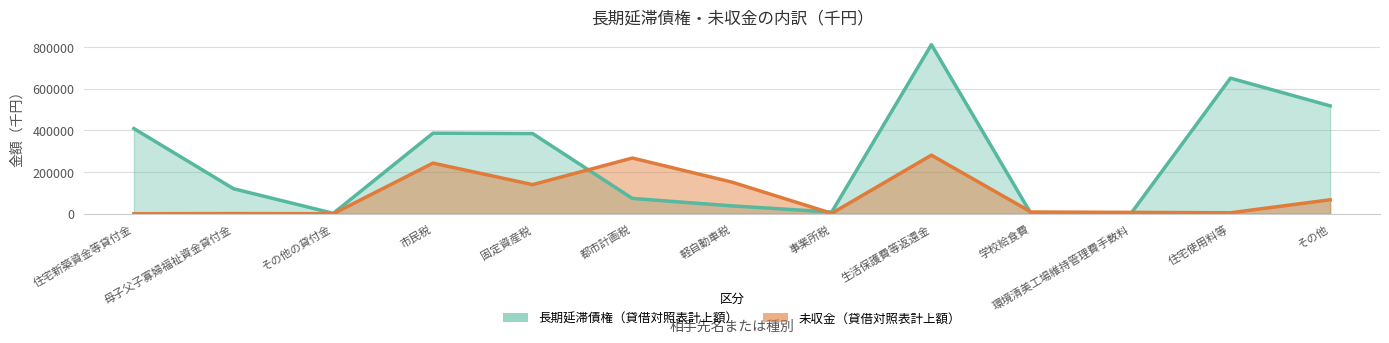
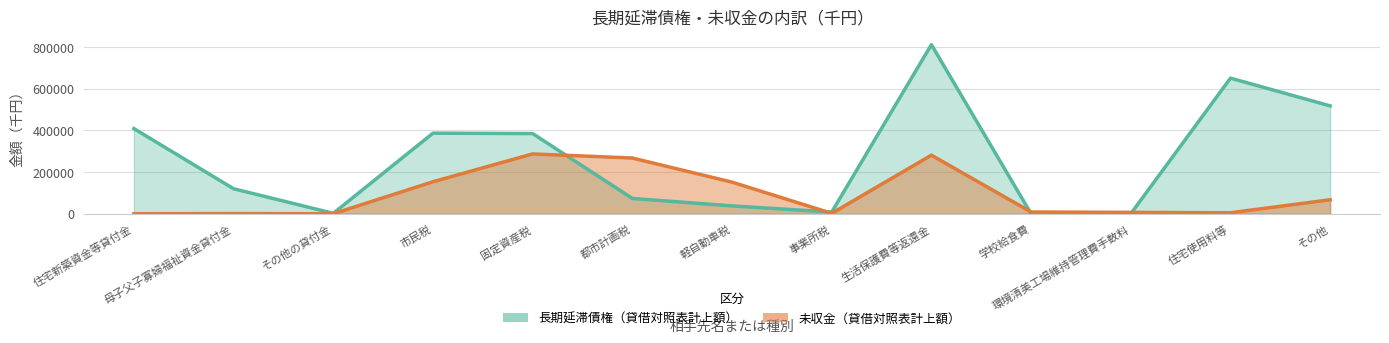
  {
    "長期延滞債権（貸借対照表計上額）": {
      "住宅新築資金等貸付金": 410000,
      "母子父子寡婦福祉資金貸付金": 120000,
      "市民税": 390000,
      "固定資産税": 380000,
      "都市計画税": 70000,
      "軽自動車税": 40000,
      "生活保護費等返還金": 810000,
      "住宅使用料等": 650000,
      "その他": 520000
    },
    "未収金（貸借対照表計上額）": {
      "住宅新築資金等貸付金": 0,
      "母子父子寡婦福祉資金貸付金": 0,
-     "市民税": 240000,
-     "固定資産税": 140000,
+     "市民税": 150000,
+     "固定資産税": 290000,
      "都市計画税": 270000,
      "軽自動車税": 150000,
      "生活保護費等返還金": 280000,
      "住宅使用料等": 0,
      "その他": 70000
    }
  }
